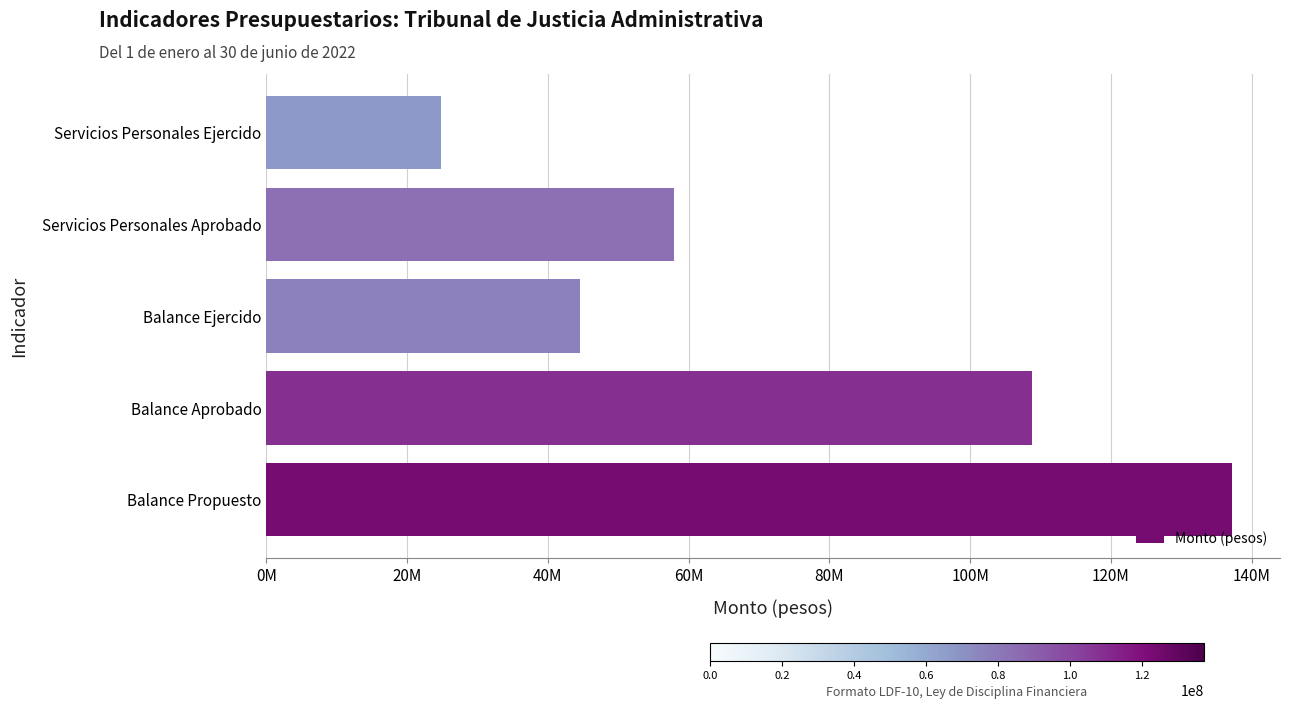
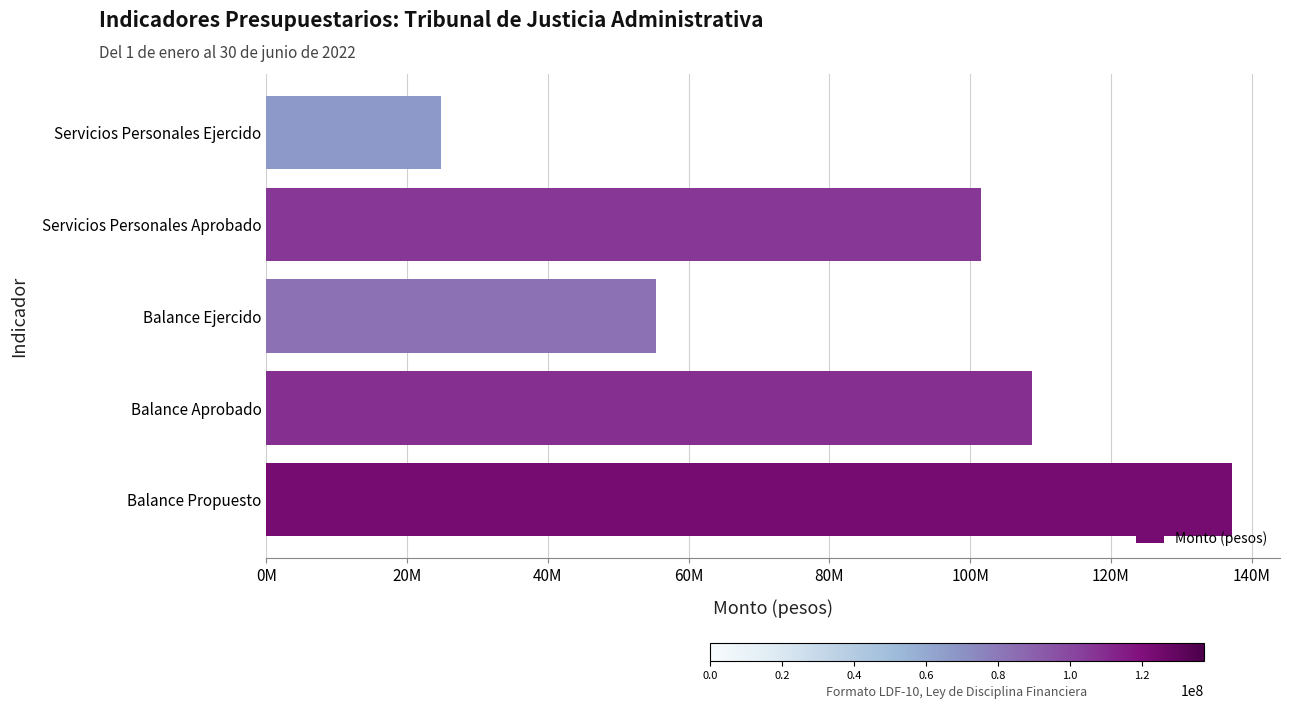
  {
    "Servicios Personales Ejercido": 25000000,
-   "Servicios Personales Aprobado": 58000000,
-   "Balance Ejercido": 45000000,
+   "Servicios Personales Aprobado": 102000000,
+   "Balance Ejercido": 55000000,
    "Balance Aprobado": 109000000,
    "Balance Propuesto": 137000000
  }
